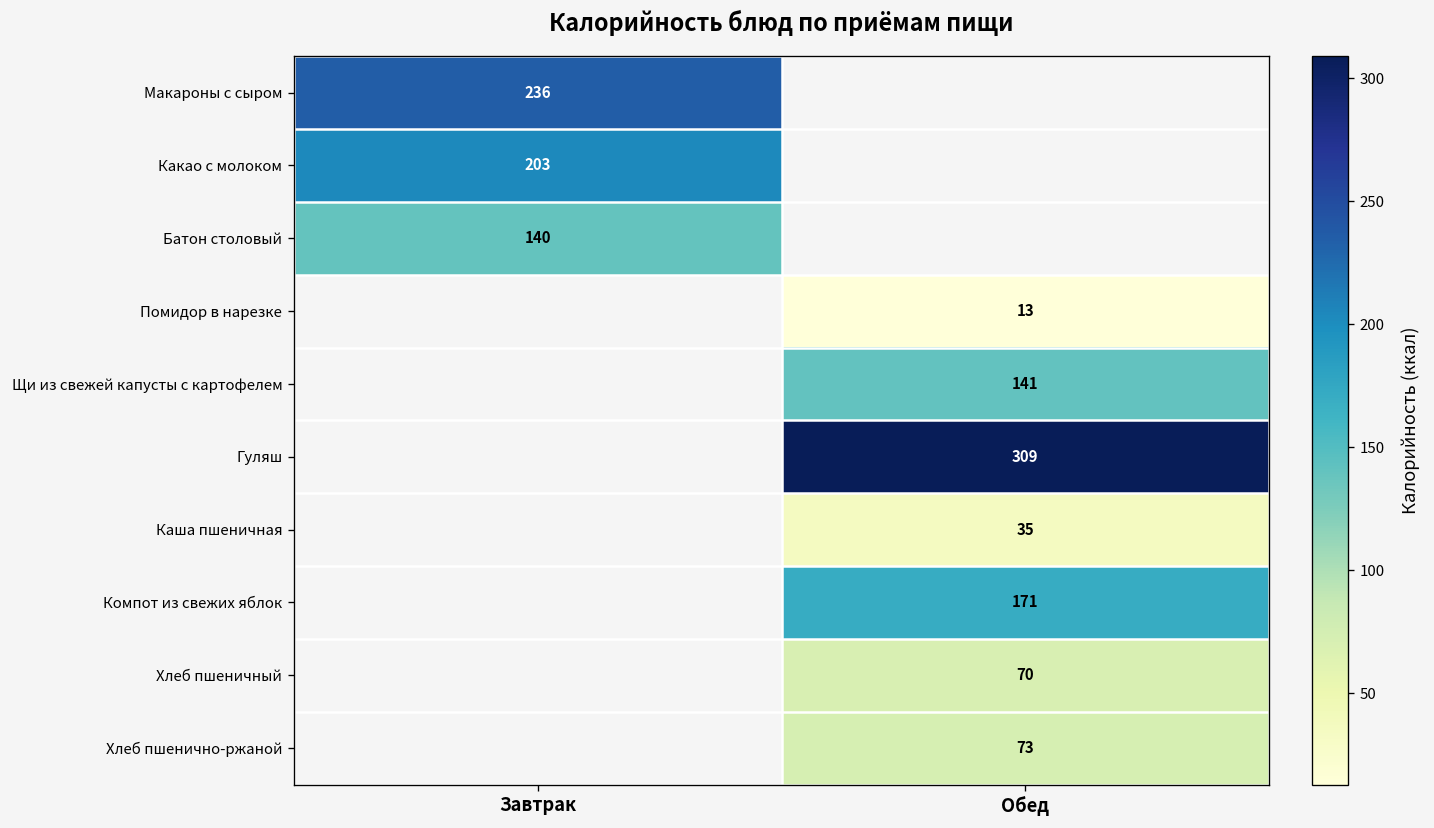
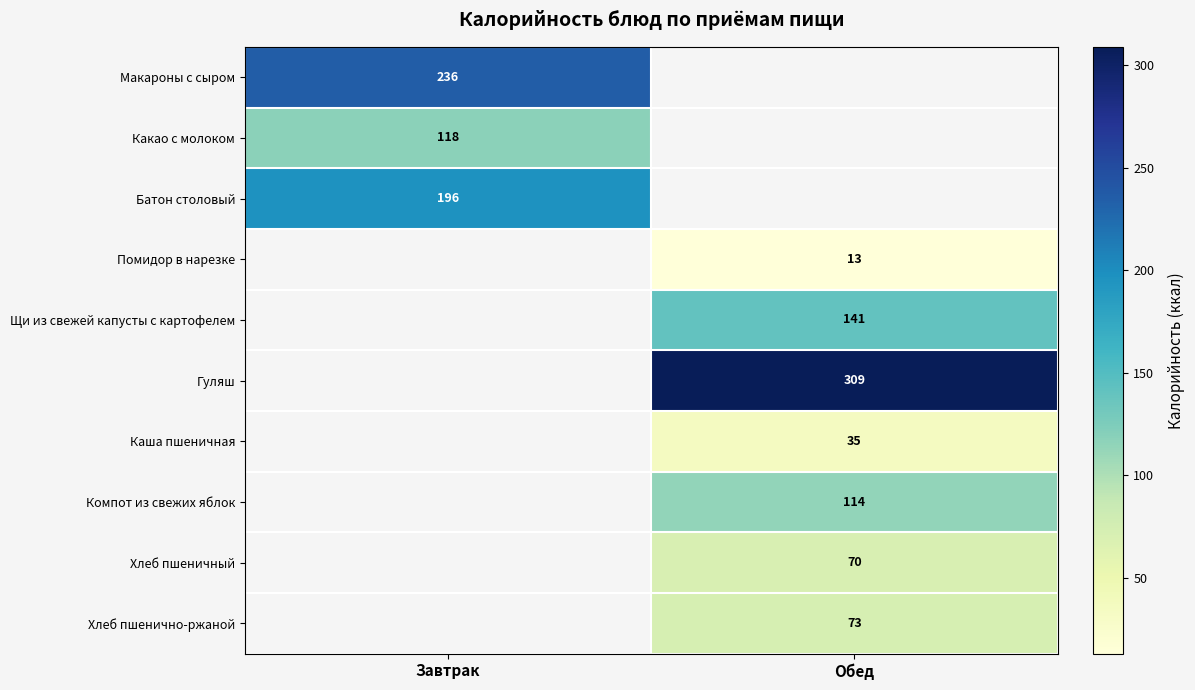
  {
    "Макароны с сыром": {
      "Завтрак": 236
    },
    "Какао с молоком": {
-     "Завтрак": 203
+     "Завтрак": 118
    },
    "Батон столовый": {
-     "Завтрак": 140
+     "Завтрак": 196
    },
    "Помидор в нарезке": {
      "Обед": 13
    },
    "Щи из свежей капусты с картофелем": {
      "Обед": 141
    },
    "Гуляш": {
      "Обед": 309
    },
    "Каша пшеничная": {
      "Обед": 35
    },
    "Компот из свежих яблок": {
-     "Обед": 171
+     "Обед": 114
    },
    "Хлеб пшеничный": {
      "Обед": 70
    },
    "Хлеб пшенично-ржаной": {
      "Обед": 73
    }
  }
